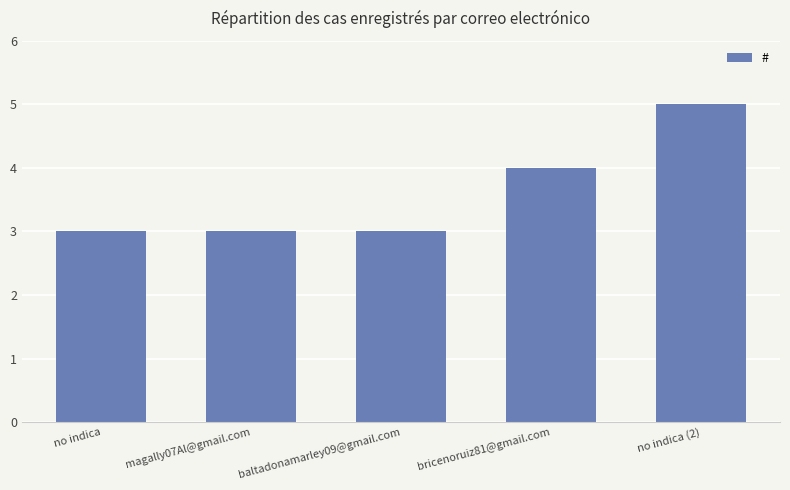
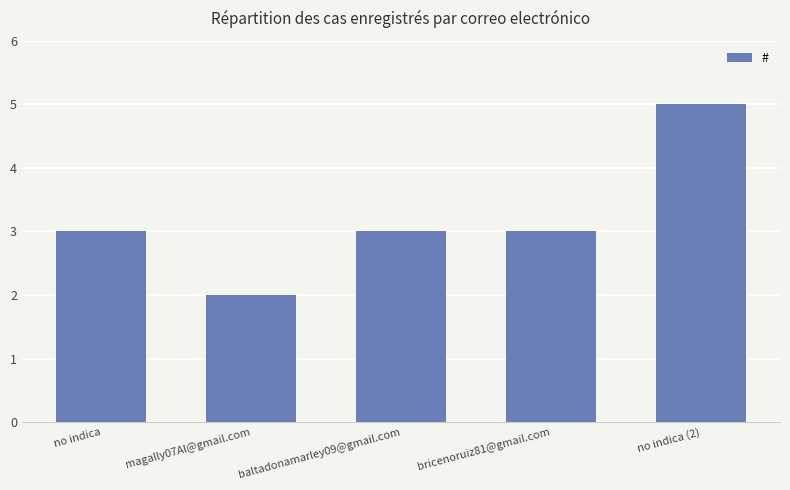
  {
    "no indica": 3,
-   "magally07Al@gmail.com": 3,
+   "magally07Al@gmail.com": 2,
    "baltadonamarley09@gmail.com": 3,
-   "bricenoruiz81@gmail.com": 4,
+   "bricenoruiz81@gmail.com": 3,
    "no indica (2)": 5
  }
